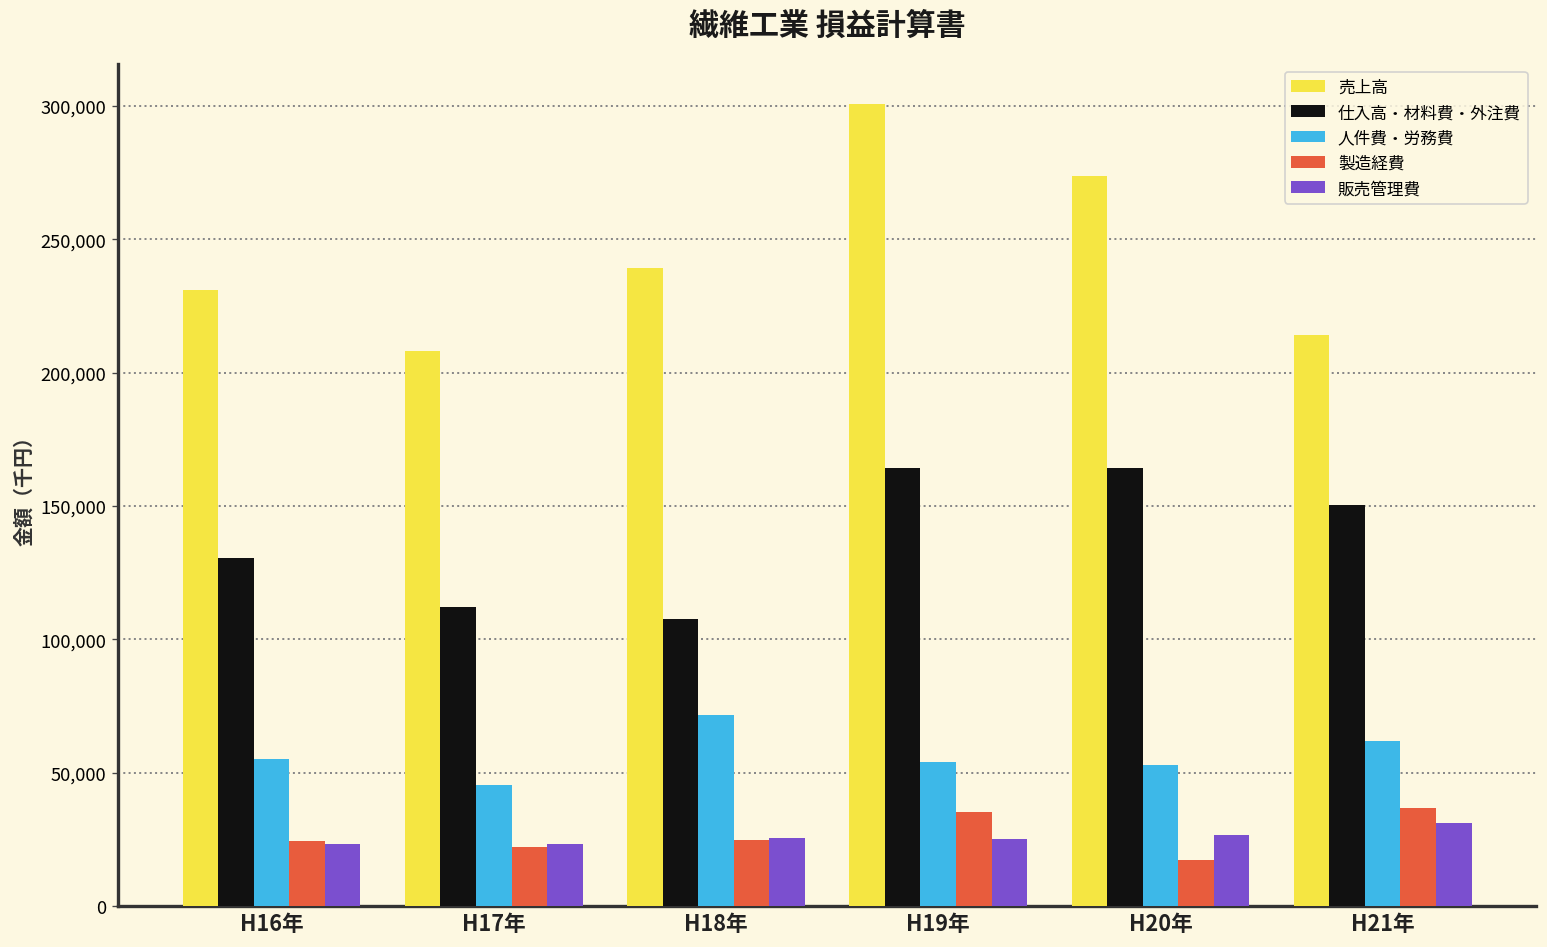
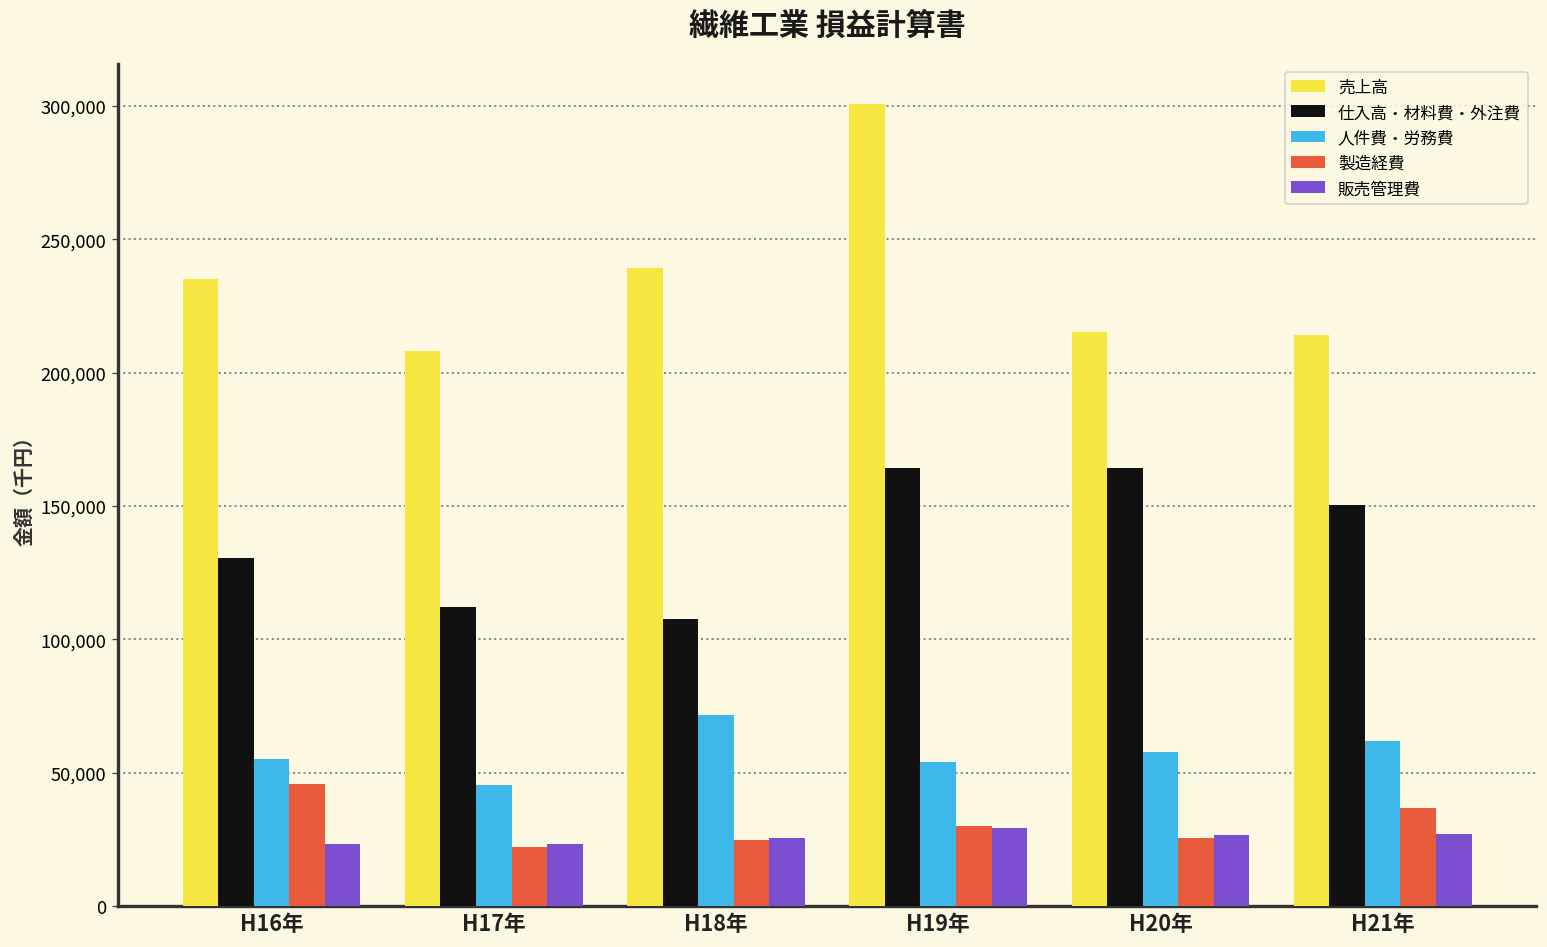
  {
    "売上高": {
-     "H16年": "231,000",
+     "H16年": "235,000",
      "H17年": "208,000",
      "H18年": "239,000",
      "H19年": "301,000",
-     "H20年": "274,000",
+     "H20年": "215,000",
      "H21年": "214,000"
    },
    "仕入高・材料費・外注費": {
      "H16年": "131,000",
      "H17年": "112,000",
      "H18年": "108,000",
      "H19年": "164,000",
      "H20年": "164,000",
      "H21年": "151,000"
    },
    "人件費・労務費": {
      "H16年": "55,000",
      "H17年": "45,000",
      "H18年": "72,000",
      "H19年": "54,000",
-     "H20年": "53,000",
+     "H20年": "58,000",
      "H21年": "62,000"
    },
    "製造経費": {
-     "H16年": "24,000",
+     "H16年": "46,000",
      "H17年": "22,000",
      "H18年": "25,000",
-     "H19年": "35,000",
-     "H20年": "17,000",
+     "H19年": "30,000",
+     "H20年": "26,000",
      "H21年": "37,000"
    },
    "販売管理費": {
      "H16年": "23,000",
      "H17年": "23,000",
      "H18年": "26,000",
-     "H19年": "25,000",
+     "H19年": "30,000",
      "H20年": "27,000",
-     "H21年": "31,000"
+     "H21年": "27,000"
    }
  }
